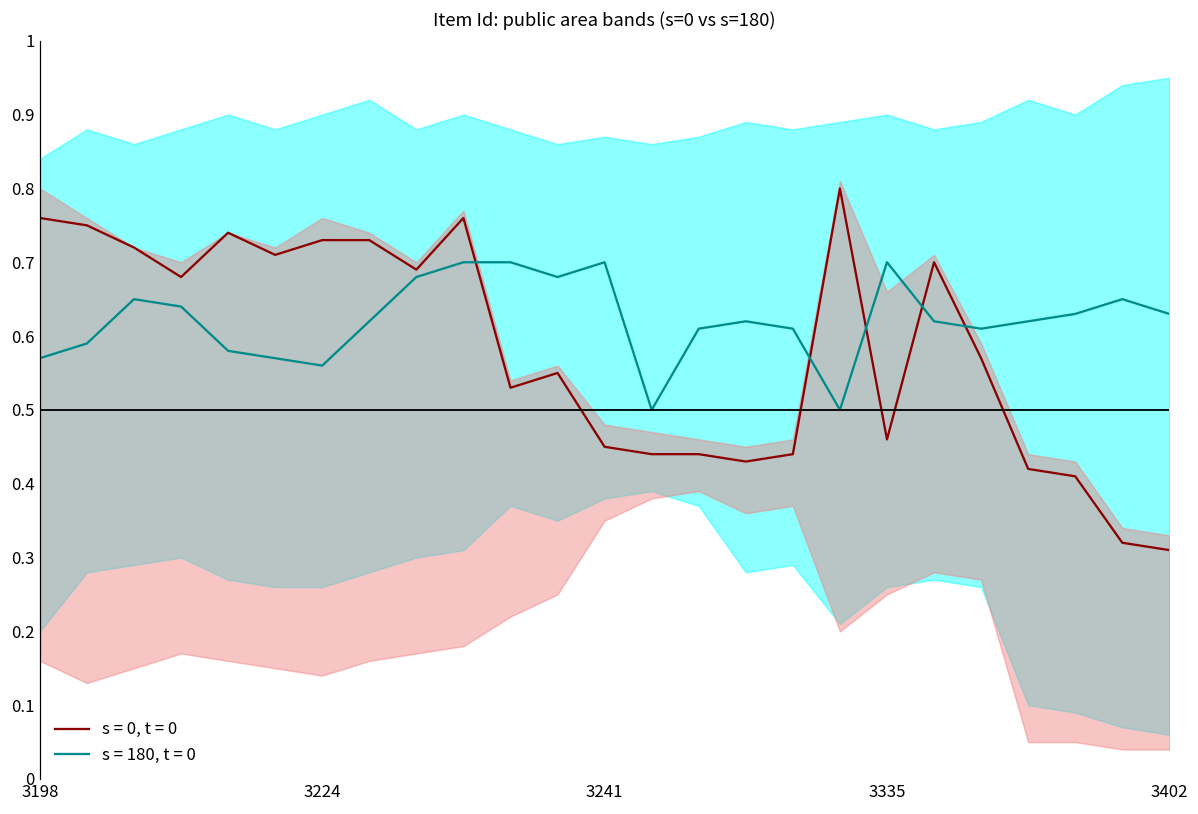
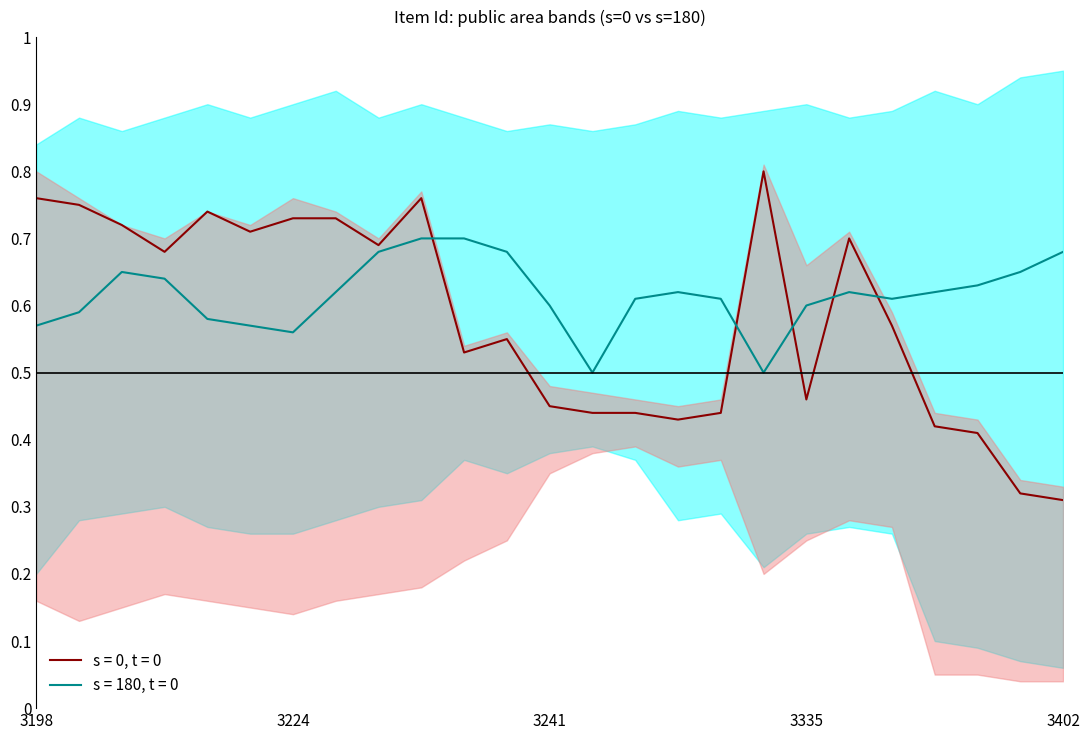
  {
    "s = 0, t = 0": {
      "3198": 0.76,
      "3224": 0.73,
      "3241": 0.45,
      "3335": 0.46,
      "3402": 0.31
    },
    "s = 180, t = 0": {
      "3198": 0.57,
      "3224": 0.56,
-     "3241": 0.7,
-     "3335": 0.7,
-     "3402": 0.63
+     "3241": 0.6,
+     "3335": 0.6,
+     "3402": 0.68
    }
  }
